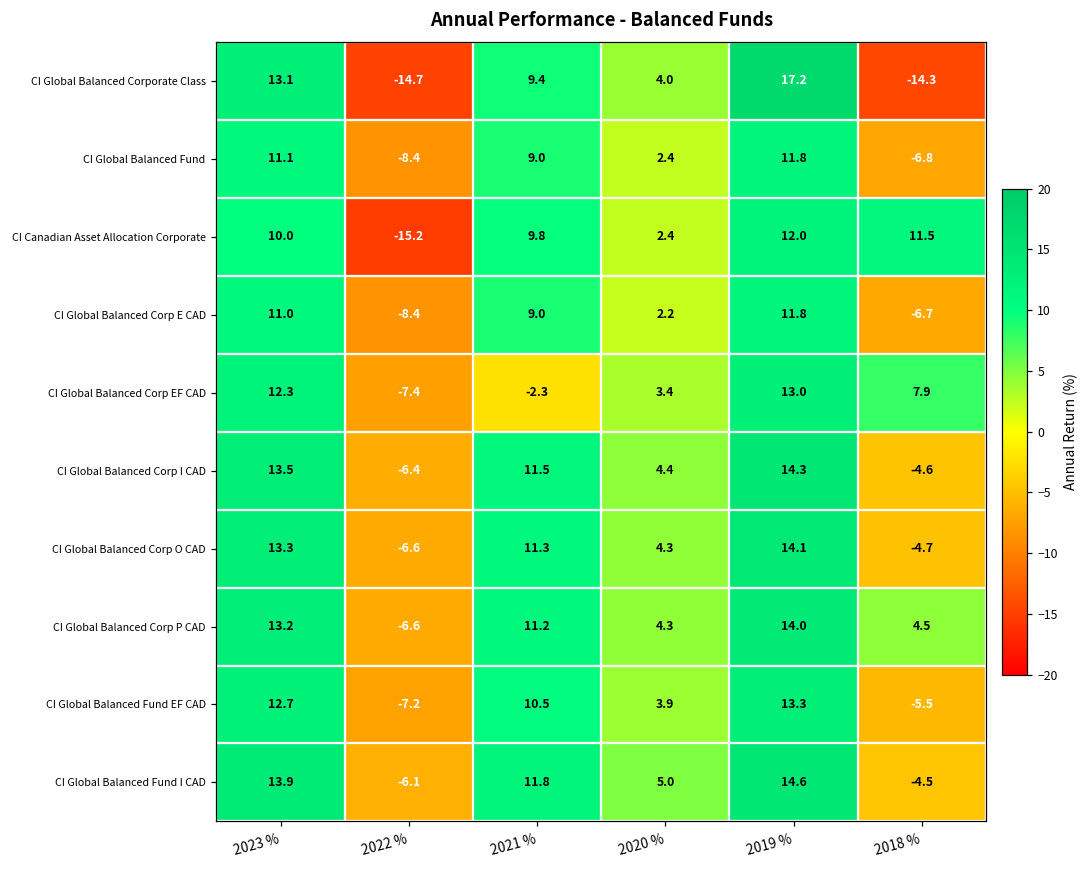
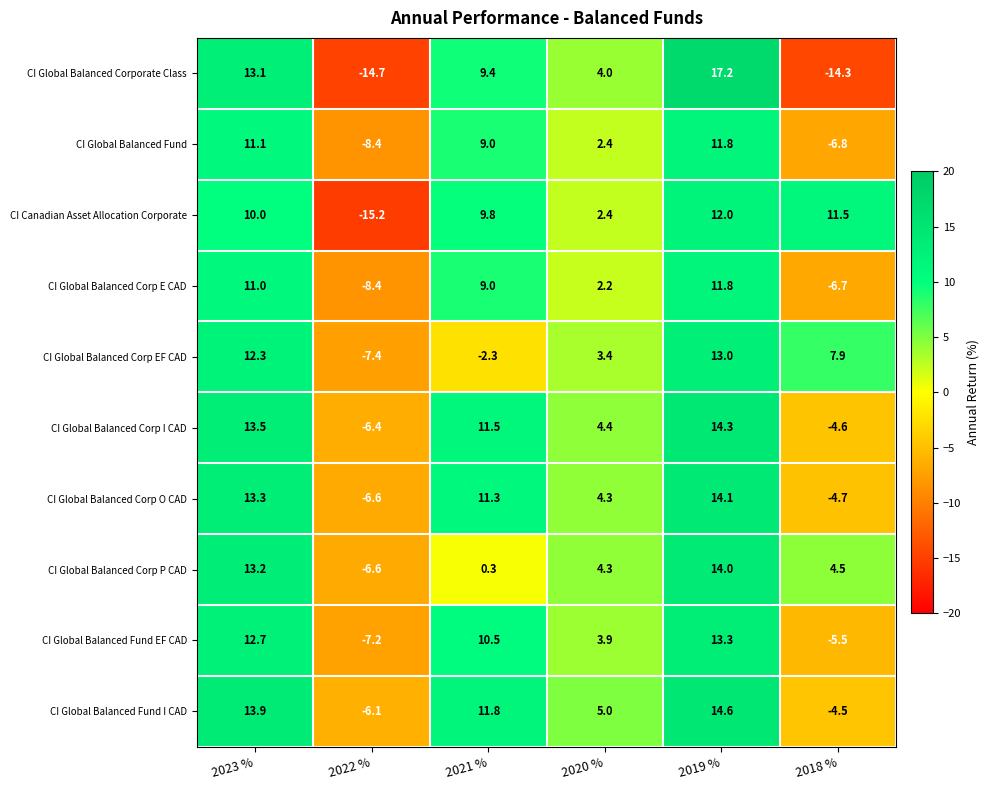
  {
    "CI Global Balanced Corporate Class": {
      "2023 %": 13.1,
      "2022 %": -14.7,
      "2021 %": 9.4,
      "2020 %": 4.0,
      "2019 %": 17.2,
      "2018 %": -14.3
    },
    "CI Global Balanced Fund": {
      "2023 %": 11.1,
      "2022 %": -8.4,
      "2021 %": 9.0,
      "2020 %": 2.4,
      "2019 %": 11.8,
      "2018 %": -6.8
    },
    "CI Canadian Asset Allocation Corporate": {
      "2023 %": 10.0,
      "2022 %": -15.2,
      "2021 %": 9.8,
      "2020 %": 2.4,
      "2019 %": 12.0,
      "2018 %": 11.5
    },
    "CI Global Balanced Corp E CAD": {
      "2023 %": 11.0,
      "2022 %": -8.4,
      "2021 %": 9.0,
      "2020 %": 2.2,
      "2019 %": 11.8,
      "2018 %": -6.7
    },
    "CI Global Balanced Corp EF CAD": {
      "2023 %": 12.3,
      "2022 %": -7.4,
      "2021 %": -2.3,
      "2020 %": 3.4,
      "2019 %": 13.0,
      "2018 %": 7.9
    },
    "CI Global Balanced Corp I CAD": {
      "2023 %": 13.5,
      "2022 %": -6.4,
      "2021 %": 11.5,
      "2020 %": 4.4,
      "2019 %": 14.3,
      "2018 %": -4.6
    },
    "CI Global Balanced Corp O CAD": {
      "2023 %": 13.3,
      "2022 %": -6.6,
      "2021 %": 11.3,
      "2020 %": 4.3,
      "2019 %": 14.1,
      "2018 %": -4.7
    },
    "CI Global Balanced Corp P CAD": {
      "2023 %": 13.2,
      "2022 %": -6.6,
-     "2021 %": 11.2,
+     "2021 %": 0.3,
      "2020 %": 4.3,
      "2019 %": 14.0,
      "2018 %": 4.5
    },
    "CI Global Balanced Fund EF CAD": {
      "2023 %": 12.7,
      "2022 %": -7.2,
      "2021 %": 10.5,
      "2020 %": 3.9,
      "2019 %": 13.3,
      "2018 %": -5.5
    },
    "CI Global Balanced Fund I CAD": {
      "2023 %": 13.9,
      "2022 %": -6.1,
      "2021 %": 11.8,
      "2020 %": 5.0,
      "2019 %": 14.6,
      "2018 %": -4.5
    }
  }
